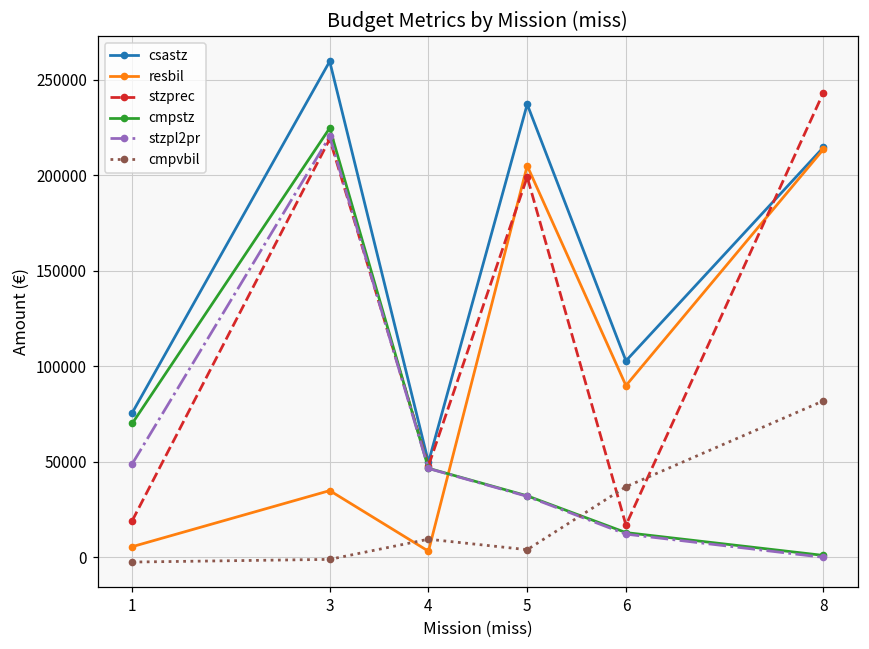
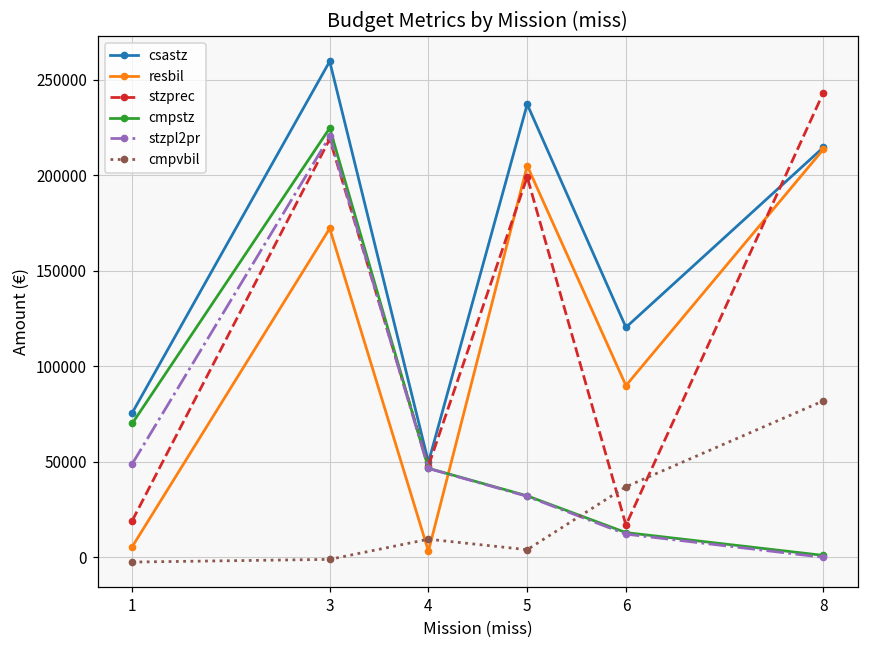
  {
    "csastz": {
      "1": 76000,
      "3": 260000,
      "4": 50000,
      "5": 237000,
-     "6": 103000
+     "6": 120000
    },
    "resbil": {
      "1": 6000,
-     "3": 35000,
+     "3": 172000,
      "4": 3000,
      "5": 205000,
      "6": 90000
    },
    "stzprec": {
      "1": 19000,
      "5": 199000,
      "6": 17000,
      "8": 243000
    },
    "cmpstz": {
      "1": 70000,
      "3": 225000
    },
    "stzpl2pr": {
      "1": 49000
    },
    "cmpvbil": {
      "1": -2000,
      "3": -1000,
      "4": 9000,
      "5": 4000,
      "6": 37000,
      "8": 82000
    }
  }
